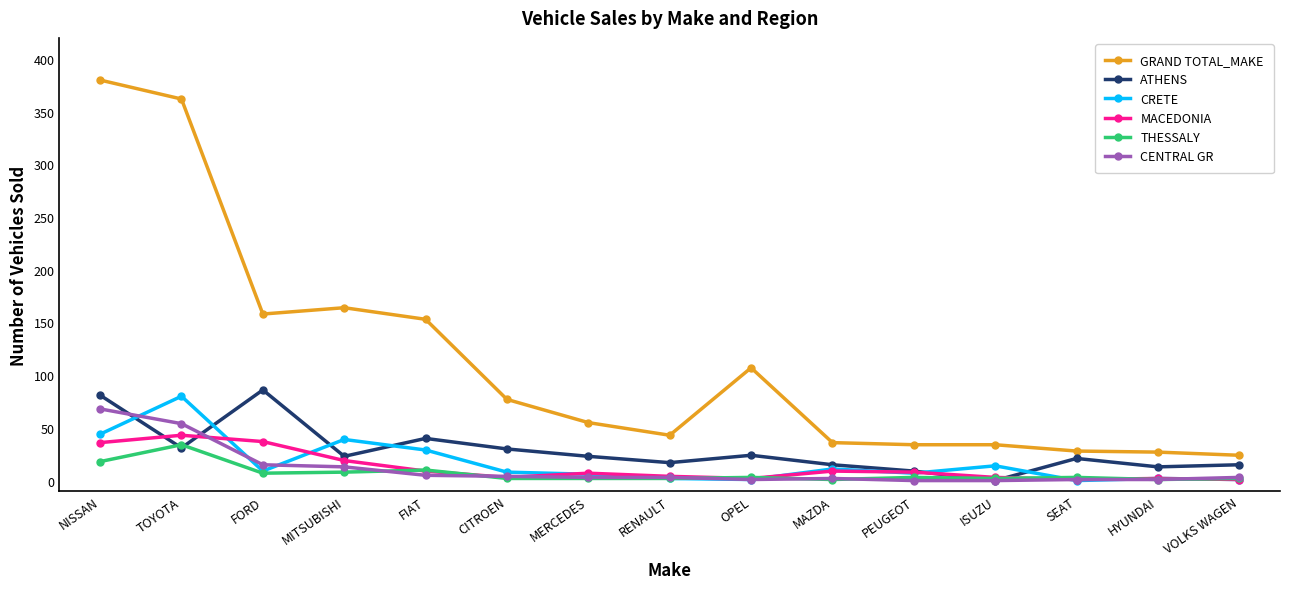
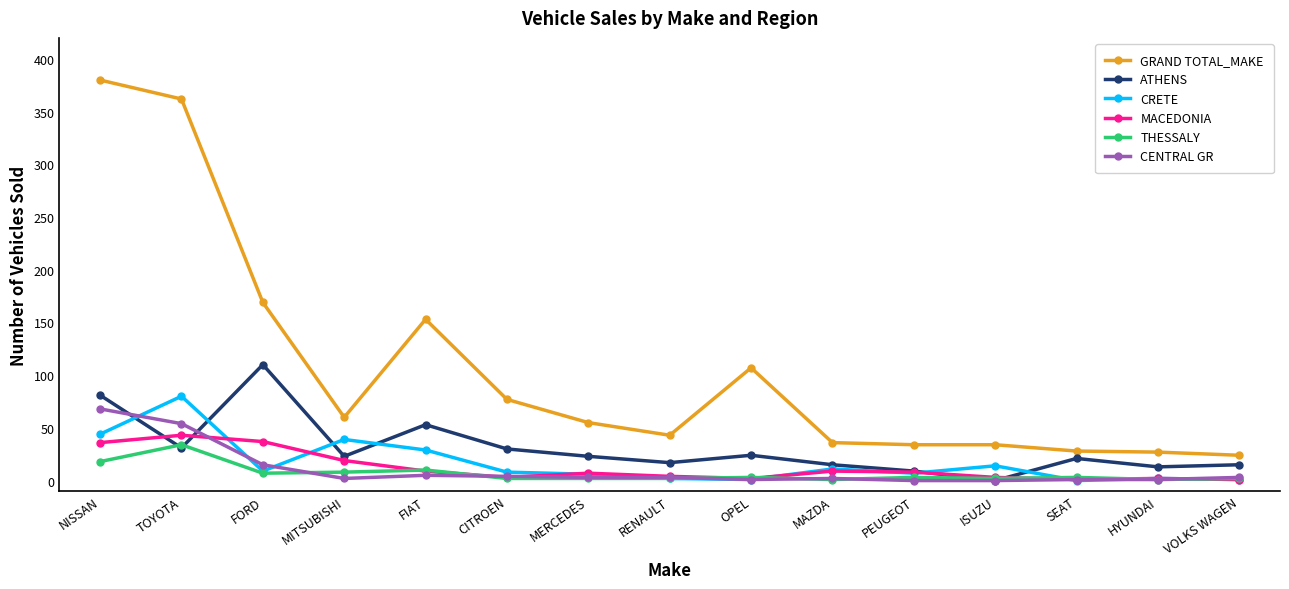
  {
    "GRAND TOTAL_MAKE": {
      "NISSAN": 380,
      "TOYOTA": 362,
-     "FORD": 158,
-     "MITSUBISHI": 164,
+     "FORD": 169,
+     "MITSUBISHI": 60,
      "FIAT": 153,
      "CITROEN": 77,
      "MERCEDES": 55,
      "RENAULT": 43,
      "OPEL": 107,
      "MAZDA": 36,
      "PEUGEOT": 34,
      "ISUZU": 34,
      "SEAT": 28,
      "HYUNDAI": 27,
      "VOLKS WAGEN": 24
    },
    "ATHENS": {
      "NISSAN": 81,
      "TOYOTA": 31,
-     "FORD": 86,
+     "FORD": 110,
      "MITSUBISHI": 23,
-     "FIAT": 40,
+     "FIAT": 53,
      "CITROEN": 30,
      "MERCEDES": 23,
      "RENAULT": 17,
      "OPEL": 24,
      "MAZDA": 15,
      "SEAT": 21,
      "HYUNDAI": 13,
      "VOLKS WAGEN": 15
    },
    "CRETE": {
      "NISSAN": 44,
      "TOYOTA": 80,
      "MITSUBISHI": 39,
      "FIAT": 29,
      "CITROEN": 8,
      "ISUZU": 14
    },
    "MACEDONIA": {
      "NISSAN": 36,
      "TOYOTA": 43,
      "FORD": 37,
      "MITSUBISHI": 19
    },
    "THESSALY": {
      "NISSAN": 18,
      "TOYOTA": 34,
      "MITSUBISHI": 8,
      "PEUGEOT": 3
    },
    "CENTRAL GR": {
      "NISSAN": 68,
      "TOYOTA": 54,
      "FORD": 15,
-     "MITSUBISHI": 13,
+     "MITSUBISHI": 2,
      "FIAT": 5,
      "PEUGEOT": 0
    }
  }
